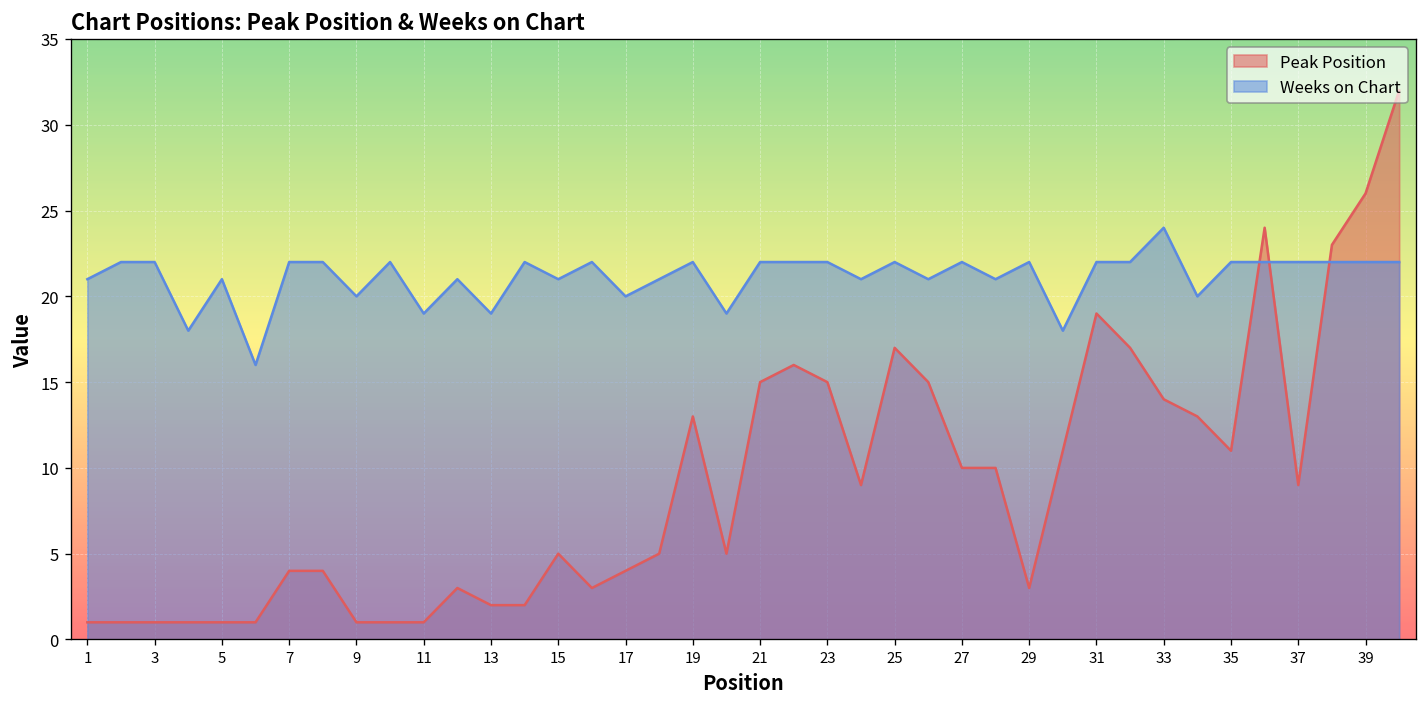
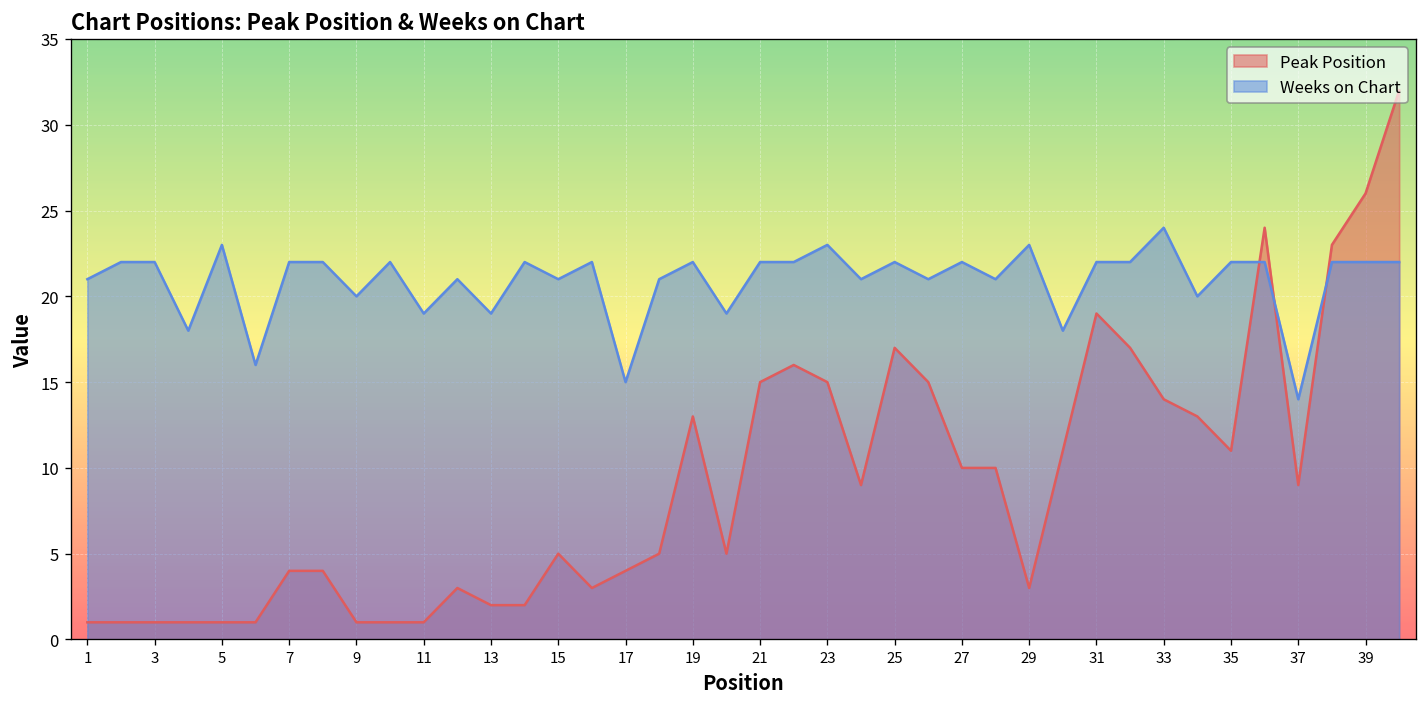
  {
    "Peak Position": {
      "1": 1,
      "3": 1,
      "5": 1,
      "7": 4,
      "9": 1,
      "11": 1,
      "13": 2,
      "15": 5,
      "17": 4,
      "19": 13,
      "21": 15,
      "23": 15,
      "25": 17,
      "27": 10,
      "29": 3,
      "31": 19,
      "33": 14,
      "35": 11,
      "37": 9,
      "39": 26
    },
    "Weeks on Chart": {
      "1": 21,
      "3": 22,
-     "5": 21,
+     "5": 23,
      "7": 22,
      "9": 20,
      "11": 19,
      "13": 19,
      "15": 21,
-     "17": 20,
+     "17": 15,
      "19": 22,
      "21": 22,
-     "23": 22,
+     "23": 23,
      "25": 22,
      "27": 22,
-     "29": 22,
+     "29": 23,
      "31": 22,
      "33": 24,
      "35": 22,
-     "37": 22,
+     "37": 14,
      "39": 22
    }
  }
